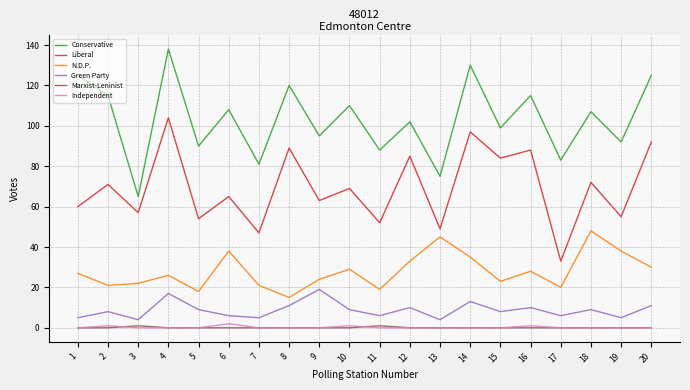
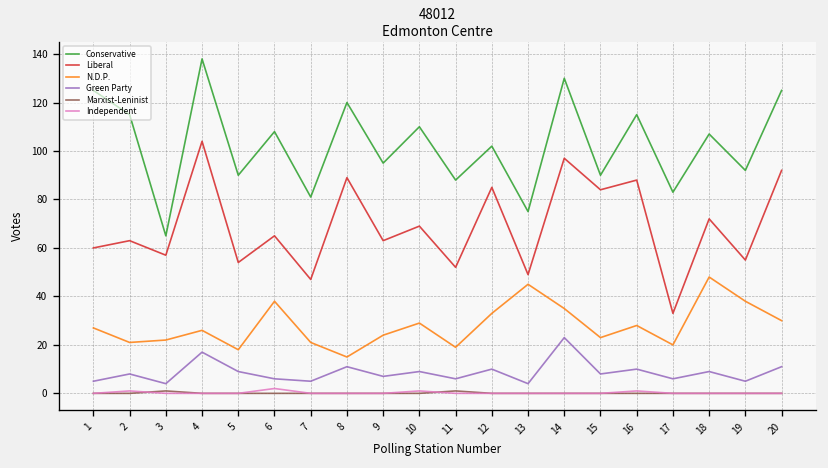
  {
    "Conservative": {
      "3": 65,
      "4": 138,
      "5": 90,
      "6": 108,
      "7": 81,
      "8": 120,
      "9": 95,
      "10": 110,
      "11": 88,
      "12": 102,
      "13": 75,
      "14": 130,
-     "15": 99,
+     "15": 90,
      "16": 115,
      "17": 83,
      "18": 107,
      "19": 92,
      "20": 125
    },
    "Liberal": {
      "1": 60,
-     "2": 71,
+     "2": 63,
      "3": 57,
      "4": 104,
      "5": 54,
      "6": 65,
      "7": 47,
      "8": 89,
      "9": 63,
      "10": 69,
      "11": 52,
      "12": 85,
      "13": 49,
      "14": 97,
      "15": 84,
      "16": 88,
      "17": 33,
      "18": 72,
      "19": 55,
      "20": 92
    },
    "N.D.P.": {
      "1": 27,
      "2": 21,
      "3": 22,
      "4": 26,
      "5": 18,
      "6": 38,
      "7": 21,
      "8": 15,
      "9": 24,
      "10": 29,
      "11": 19,
      "12": 33,
      "13": 45,
      "14": 35,
      "15": 23,
      "16": 28,
      "17": 20,
      "18": 48,
      "19": 38,
      "20": 30
    },
    "Green Party": {
      "1": 5,
      "2": 8,
      "3": 4,
      "4": 17,
      "5": 9,
      "6": 6,
      "7": 5,
      "8": 11,
-     "9": 19,
+     "9": 7,
      "10": 9,
      "11": 6,
      "12": 10,
      "13": 4,
-     "14": 13,
+     "14": 23,
      "15": 8,
      "16": 10,
      "17": 6,
      "18": 9,
      "19": 5,
      "20": 11
    },
    "Marxist-Leninist": {
      "6": 0
    },
    "Independent": {
      "6": 2
    }
  }
